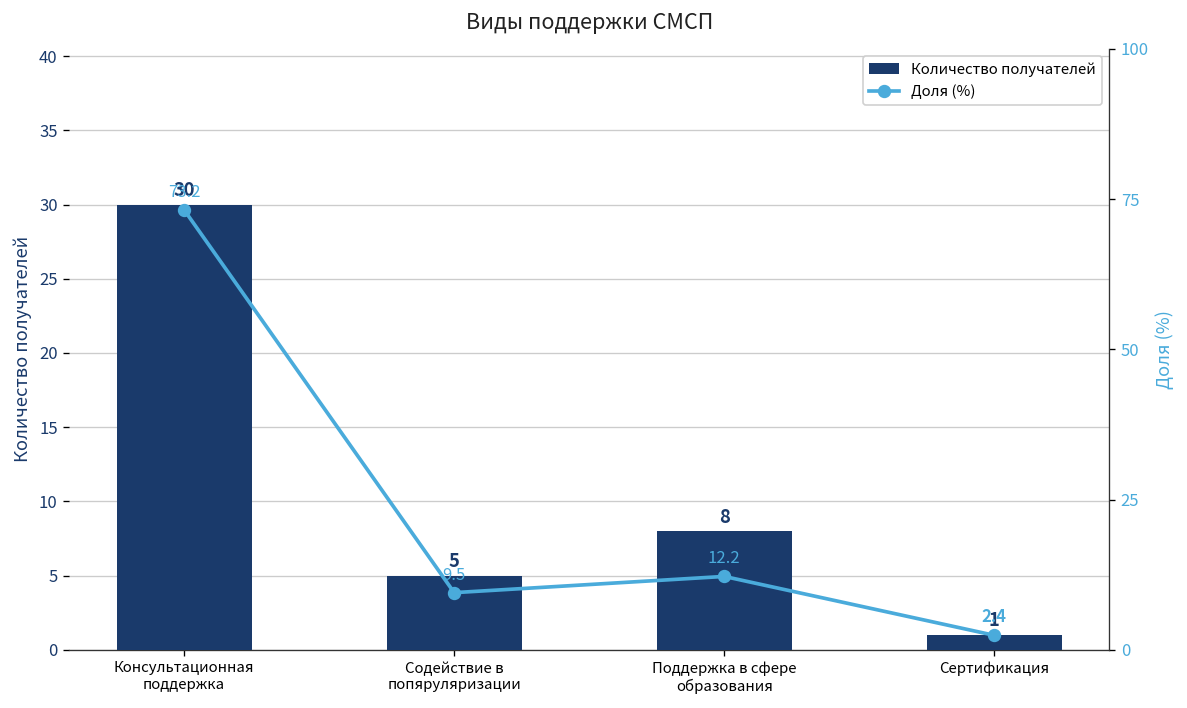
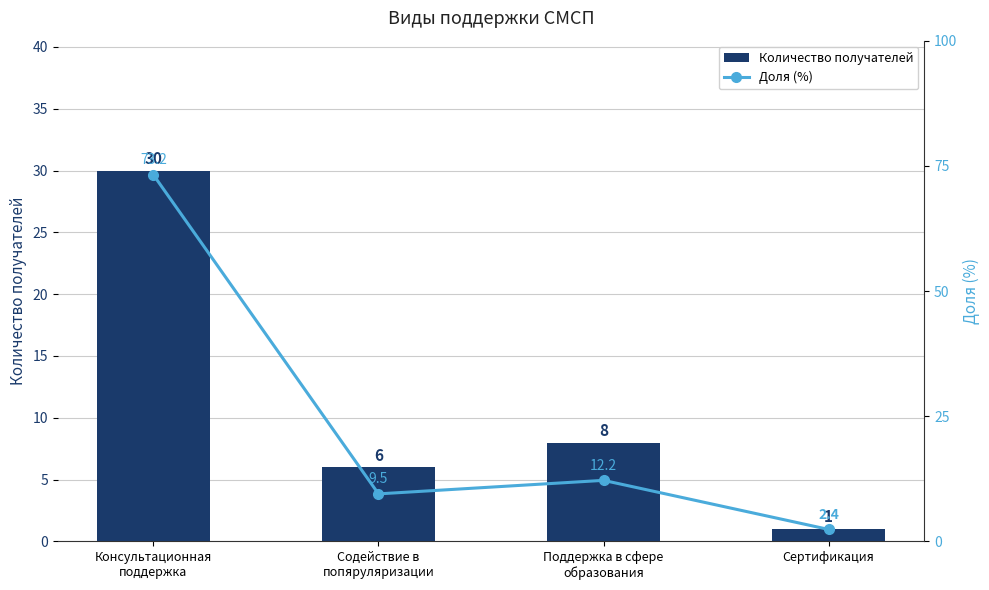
  {
    "Количество получателей": {
-     "Содействие в попяруляризации": 5,
+     "Содействие в попяруляризации": 6,
      "Поддержка в сфере образования": 8
    },
    "Доля (%)": {
      "Содействие в попяруляризации": 9.5,
      "Поддержка в сфере образования": 12.2
    }
  }
